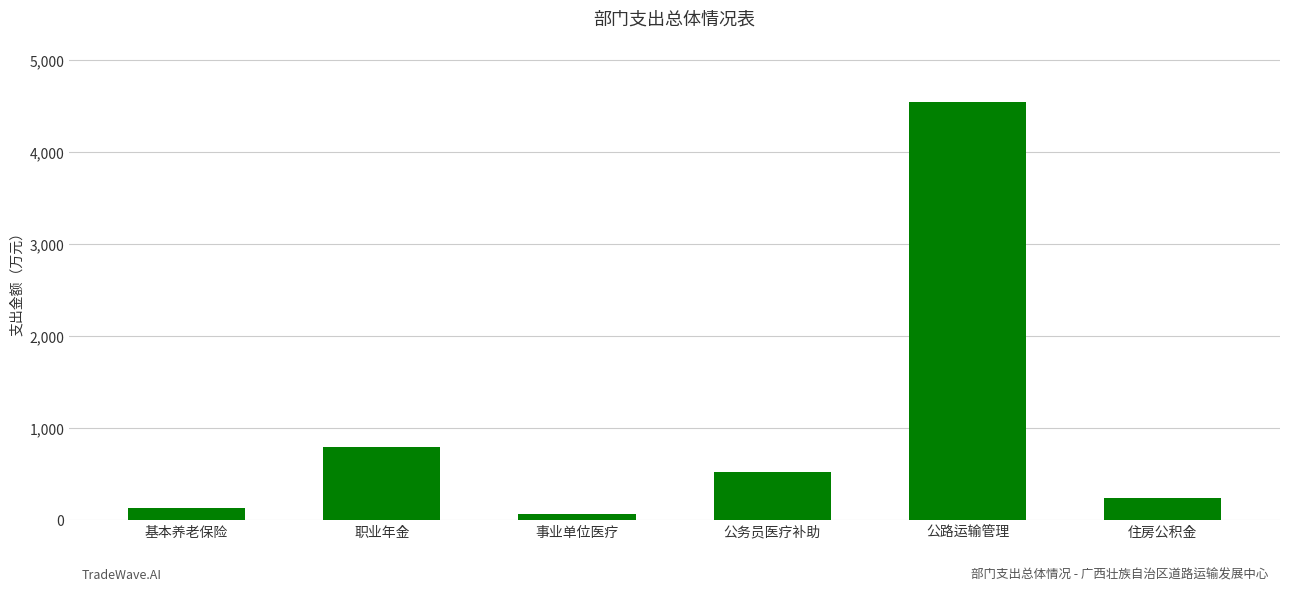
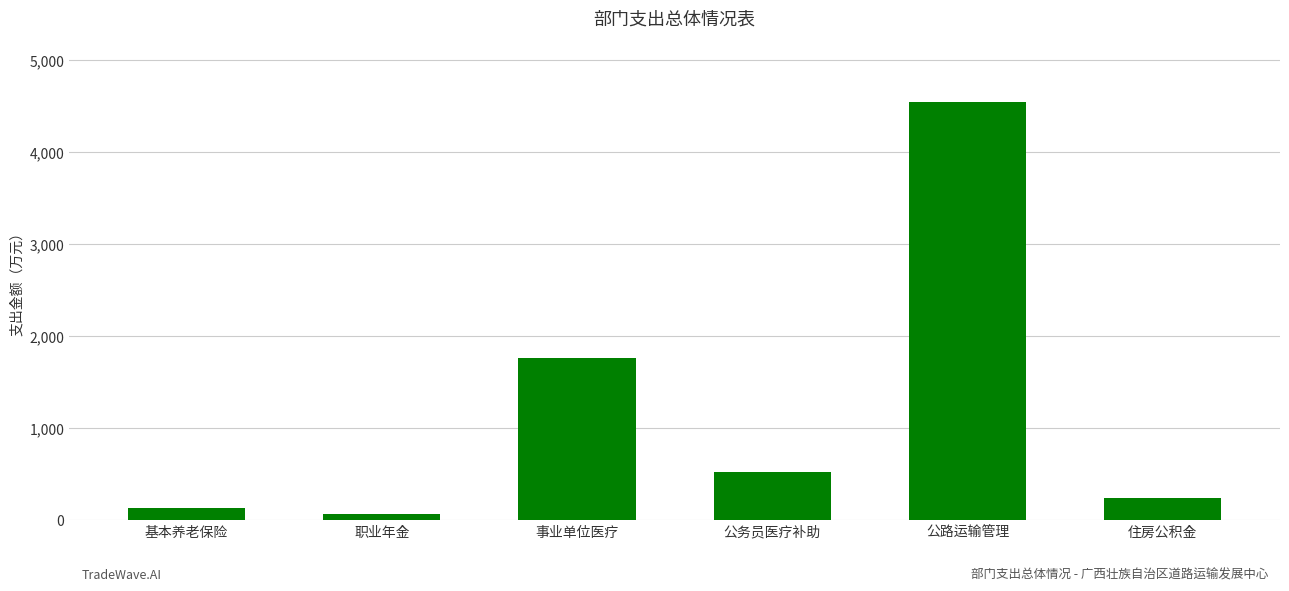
  {
    "基本养老保险": "100",
-   "职业年金": "800",
-   "事业单位医疗": "100",
+   "职业年金": "100",
+   "事业单位医疗": "1,800",
    "公务员医疗补助": "500",
    "公路运输管理": "4,500",
    "住房公积金": "200"
  }
